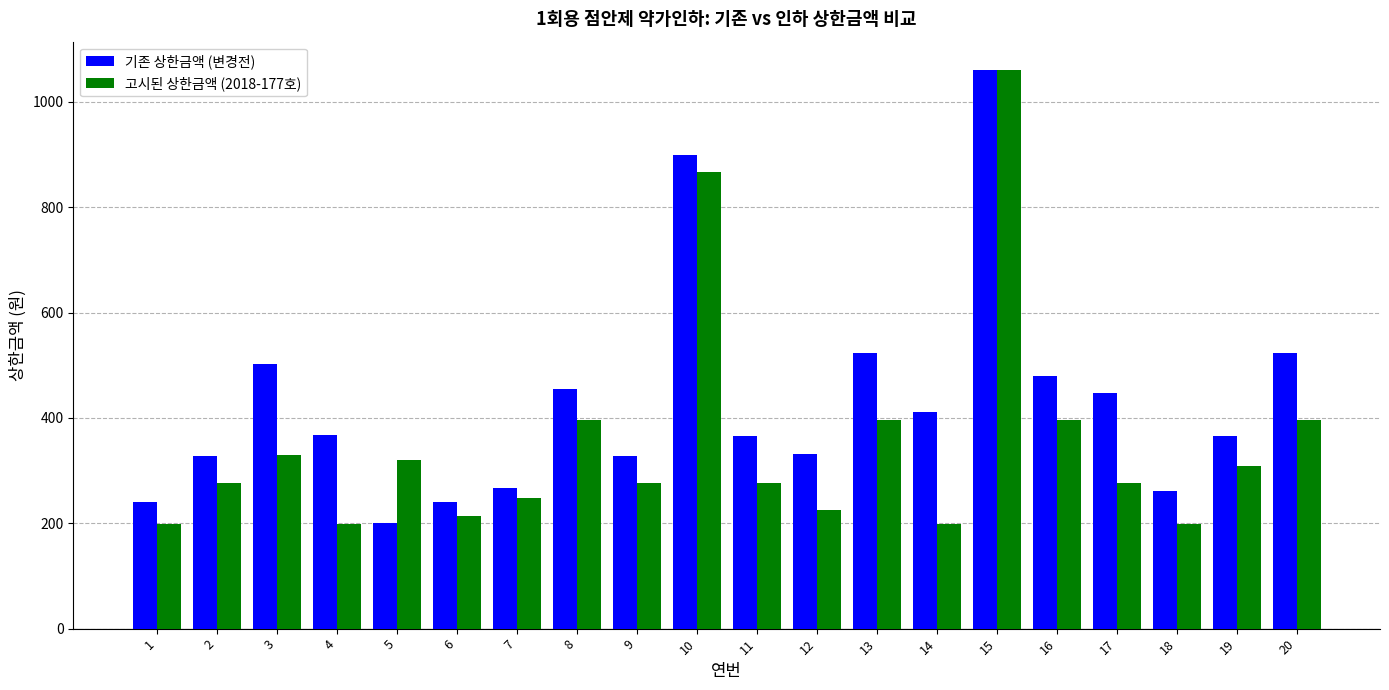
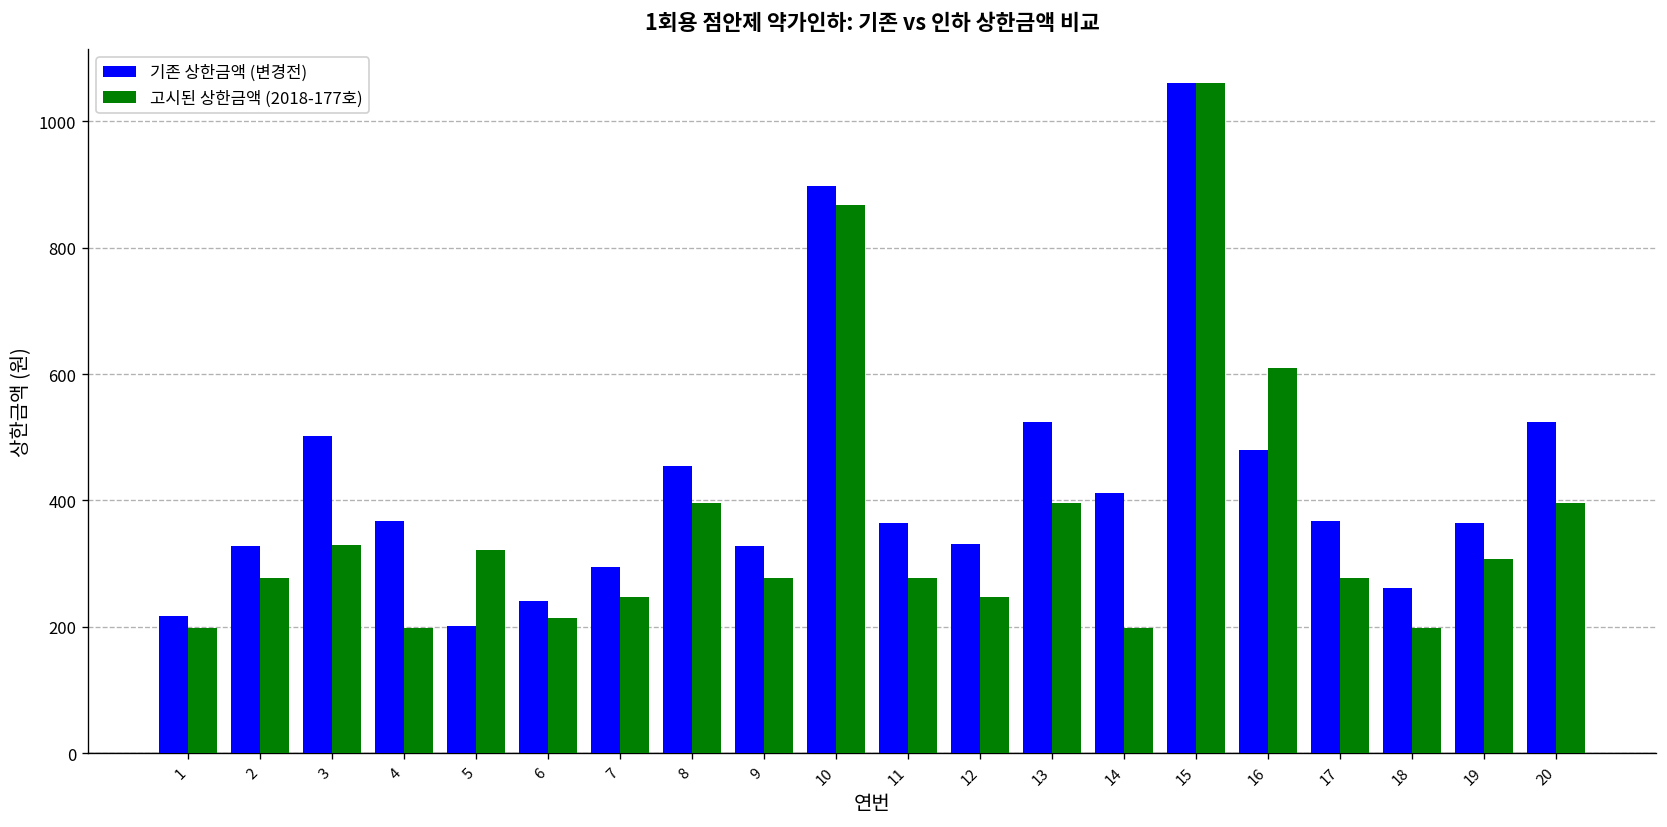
  {
    "기존 상한금액 (변경전)": {
-     "1": 240,
+     "1": 220,
      "2": 330,
      "3": 500,
      "4": 370,
      "5": 200,
      "6": 240,
-     "7": 270,
+     "7": 290,
      "8": 460,
      "9": 330,
      "10": 900,
      "11": 370,
      "12": 330,
      "13": 520,
      "14": 410,
      "15": 1060,
      "16": 480,
-     "17": 450,
+     "17": 370,
      "18": 260,
      "19": 370,
      "20": 520
    },
    "고시된 상한금액 (2018-177호)": {
      "1": 200,
      "2": 280,
      "3": 330,
      "4": 200,
      "5": 320,
      "6": 210,
      "7": 250,
      "8": 400,
      "9": 280,
      "10": 870,
      "11": 280,
-     "12": 230,
+     "12": 250,
      "13": 400,
      "14": 200,
      "15": 1060,
-     "16": 400,
+     "16": 610,
      "17": 280,
      "18": 200,
      "19": 310,
      "20": 400
    }
  }
